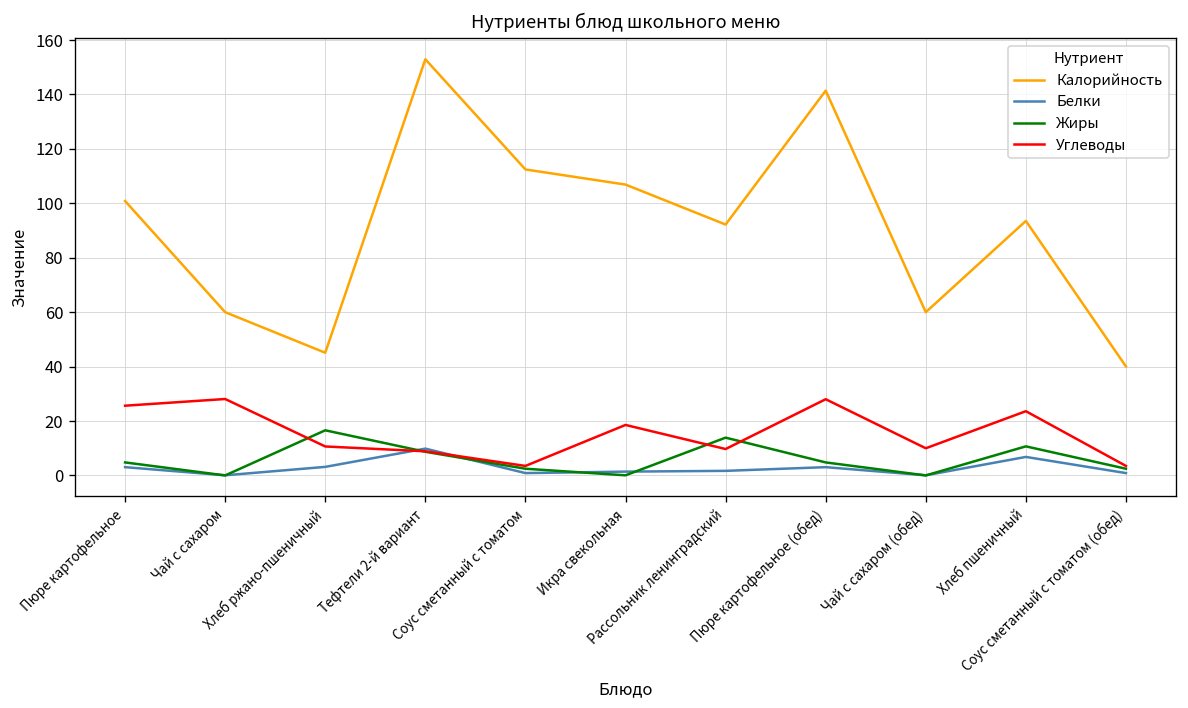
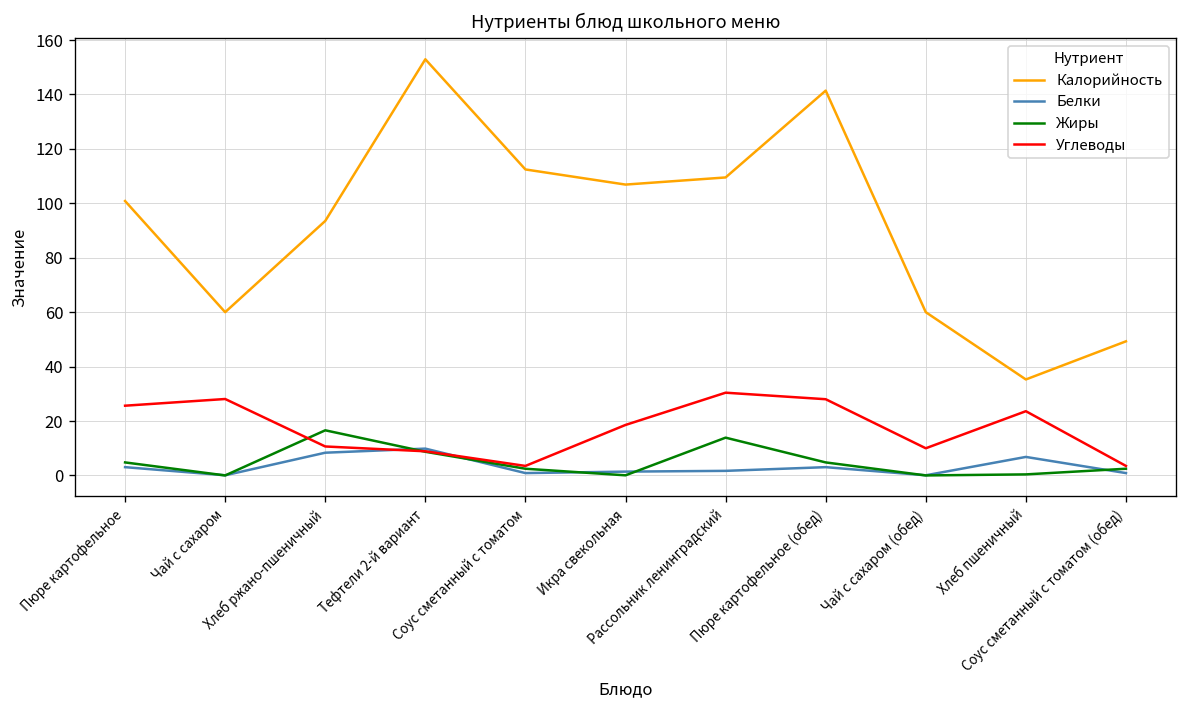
  {
    "Калорийность": {
      "Пюре картофельное": 101,
      "Чай с сахаром": 60,
-     "Хлеб ржано-пшеничный": 45,
+     "Хлеб ржано-пшеничный": 94,
      "Тефтели 2-й вариант": 153,
      "Соус сметанный с томатом": 112,
      "Икра свекольная": 107,
-     "Рассольник ленинградский": 92,
+     "Рассольник ленинградский": 110,
      "Пюре картофельное (обед)": 141,
      "Чай с сахаром (обед)": 60,
-     "Хлеб пшеничный": 94,
-     "Соус сметанный с томатом (обед)": 40
+     "Хлеб пшеничный": 35,
+     "Соус сметанный с томатом (обед)": 49
    },
    "Белки": {
      "Пюре картофельное": 3,
-     "Хлеб ржано-пшеничный": 3,
+     "Хлеб ржано-пшеничный": 8,
      "Соус сметанный с томатом": 1,
      "Икра свекольная": 1,
      "Рассольник ленинградский": 2,
      "Пюре картофельное (обед)": 3,
      "Хлеб пшеничный": 7,
      "Соус сметанный с томатом (обед)": 1
    },
    "Жиры": {
      "Пюре картофельное": 5,
      "Хлеб ржано-пшеничный": 17,
      "Икра свекольная": 0,
      "Рассольник ленинградский": 14,
      "Пюре картофельное (обед)": 5,
-     "Хлеб пшеничный": 11
+     "Хлеб пшеничный": 0
    },
    "Углеводы": {
      "Пюре картофельное": 26,
      "Чай с сахаром": 28,
      "Хлеб ржано-пшеничный": 11,
      "Икра свекольная": 19,
-     "Рассольник ленинградский": 10,
+     "Рассольник ленинградский": 30,
      "Пюре картофельное (обед)": 28,
      "Чай с сахаром (обед)": 10,
      "Хлеб пшеничный": 24
    }
  }
